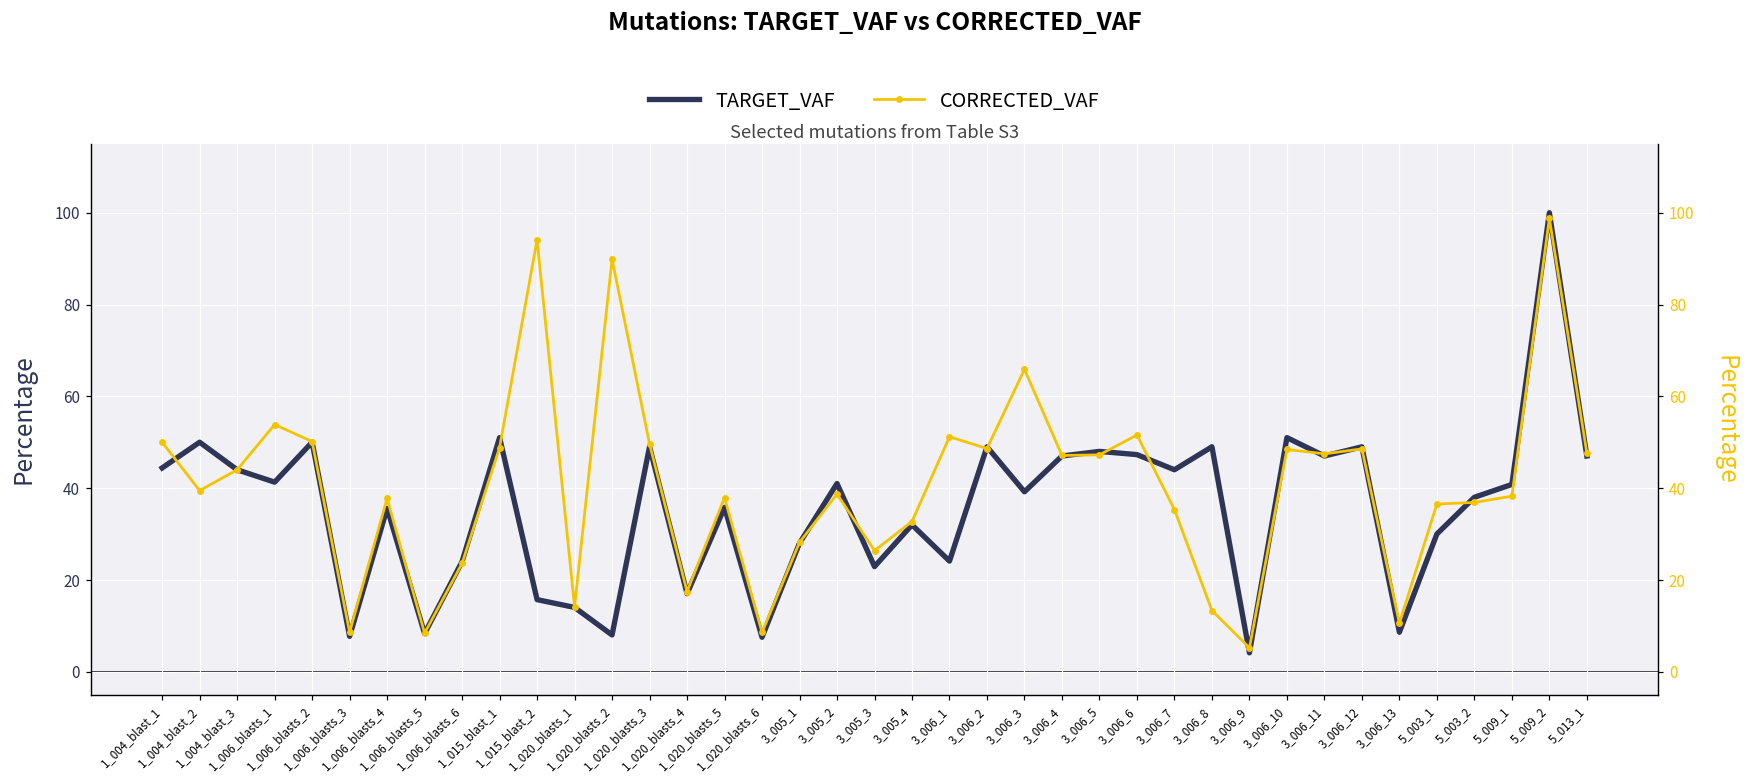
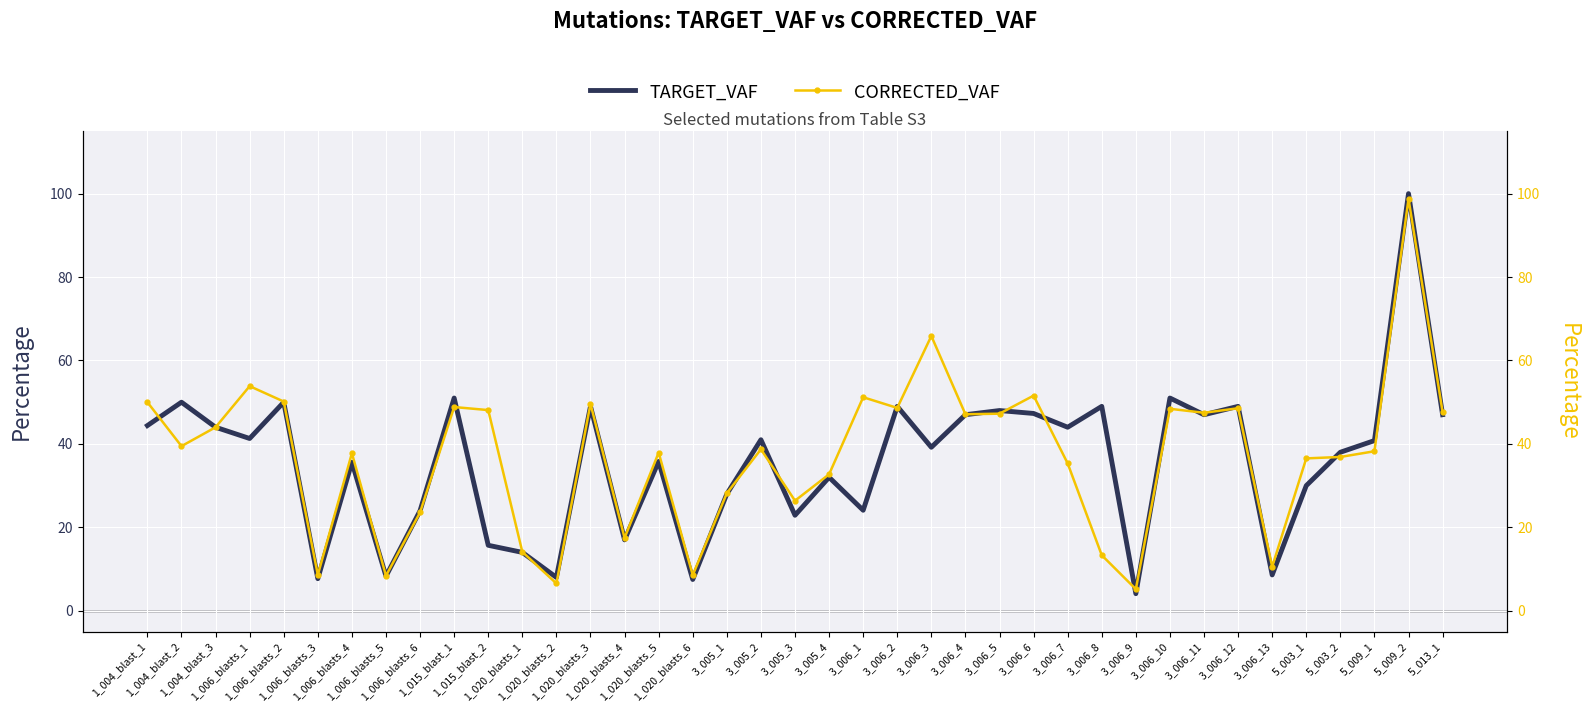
  {
    "TARGET_VAF": {
      "1_004_blast_1": 44,
      "1_004_blast_2": 50,
      "1_004_blast_3": 44,
      "1_006_blasts_1": 41,
      "1_006_blasts_2": 50,
      "1_006_blasts_3": 8,
      "1_006_blasts_4": 36,
      "1_006_blasts_5": 8,
      "1_006_blasts_6": 24,
      "1_015_blast_1": 51,
      "1_015_blast_2": 16,
      "1_020_blasts_1": 14,
      "1_020_blasts_2": 8,
      "1_020_blasts_3": 49,
      "1_020_blasts_4": 17,
      "1_020_blasts_5": 36,
      "1_020_blasts_6": 8,
      "3_005_1": 28,
      "3_005_2": 41,
      "3_005_3": 23,
      "3_005_4": 32,
      "3_006_1": 24,
      "3_006_2": 49,
      "3_006_3": 39,
      "3_006_4": 47,
      "3_006_5": 48,
      "3_006_6": 47,
      "3_006_7": 44,
      "3_006_8": 49,
      "3_006_9": 4,
      "3_006_10": 51,
      "3_006_11": 47,
      "3_006_12": 49,
      "3_006_13": 9,
      "5_003_1": 30,
      "5_003_2": 38,
      "5_009_1": 41,
      "5_009_2": 100,
      "5_013_1": 47
    },
    "CORRECTED_VAF": {
      "1_004_blast_1": 50,
      "1_004_blast_2": 39,
      "1_004_blast_3": 44,
      "1_006_blasts_1": 54,
      "1_006_blasts_2": 50,
      "1_006_blasts_3": 9,
      "1_006_blasts_4": 38,
      "1_006_blasts_5": 8,
      "1_006_blasts_6": 24,
      "1_015_blast_1": 49,
-     "1_015_blast_2": 94,
+     "1_015_blast_2": 48,
      "1_020_blasts_1": 14,
-     "1_020_blasts_2": 90,
+     "1_020_blasts_2": 7,
      "1_020_blasts_3": 50,
      "1_020_blasts_4": 17,
      "1_020_blasts_5": 38,
      "1_020_blasts_6": 9,
      "3_005_1": 28,
      "3_005_2": 39,
      "3_005_3": 26,
      "3_005_4": 33,
      "3_006_1": 51,
      "3_006_2": 49,
      "3_006_3": 66,
      "3_006_4": 47,
      "3_006_5": 47,
      "3_006_6": 52,
      "3_006_7": 35,
      "3_006_8": 13,
      "3_006_9": 5,
      "3_006_10": 48,
      "3_006_11": 47,
      "3_006_12": 49,
      "3_006_13": 11,
      "5_003_1": 37,
      "5_003_2": 37,
      "5_009_1": 38,
      "5_009_2": 99,
      "5_013_1": 48
    }
  }
